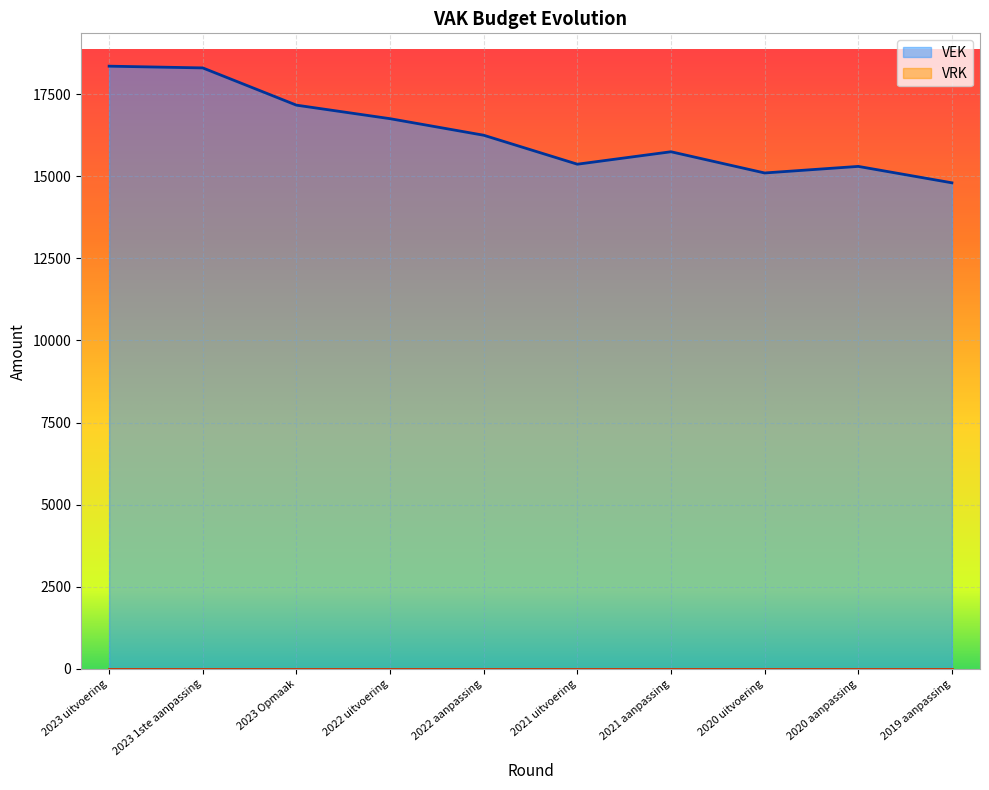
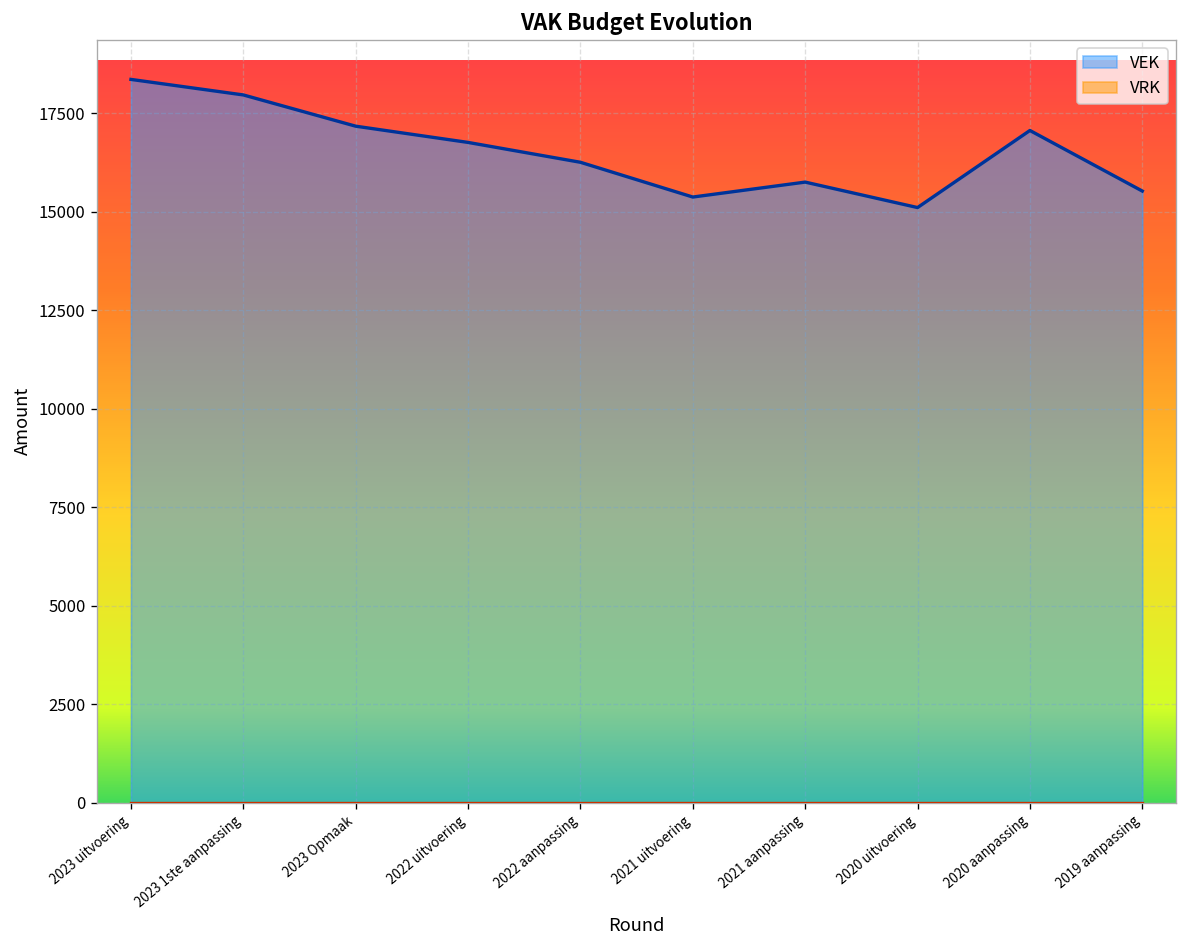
  {
    "VEK": {
      "2023 uitvoering": 18400,
-     "2023 1ste aanpassing": 18300,
+     "2023 1ste aanpassing": 18000,
      "2023 Opmaak": 17200,
      "2022 uitvoering": 16800,
      "2022 aanpassing": 16300,
      "2021 uitvoering": 15400,
      "2021 aanpassing": 15700,
      "2020 uitvoering": 15100,
-     "2020 aanpassing": 15300,
-     "2019 aanpassing": 14800
+     "2020 aanpassing": 17100,
+     "2019 aanpassing": 15500
    },
    "VRK": {
      "2023 uitvoering": 0,
      "2023 1ste aanpassing": 0,
      "2023 Opmaak": 0,
      "2022 uitvoering": 0,
      "2022 aanpassing": 0,
      "2021 uitvoering": 0,
      "2021 aanpassing": 0,
      "2020 uitvoering": 0,
      "2020 aanpassing": 0,
      "2019 aanpassing": 0
    }
  }
